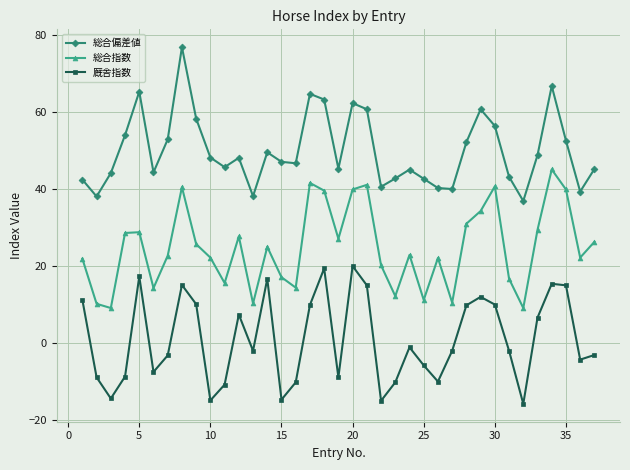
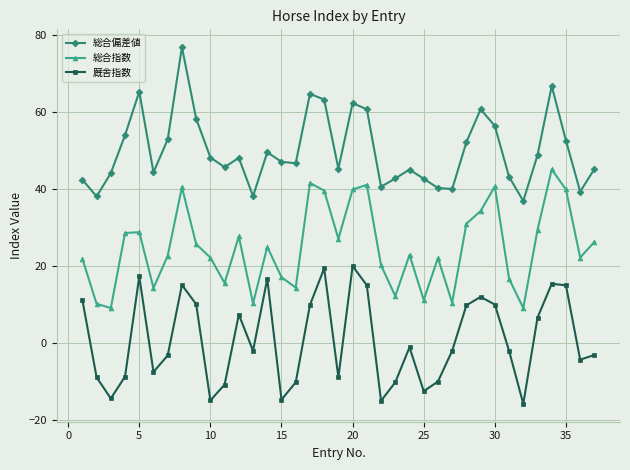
  {
    "厩舎指数": {
      "5": 17,
      "10": -15,
      "15": -15,
      "20": 20,
-     "25": -6,
+     "25": -13,
      "30": 10,
      "35": 15
    }
  }
